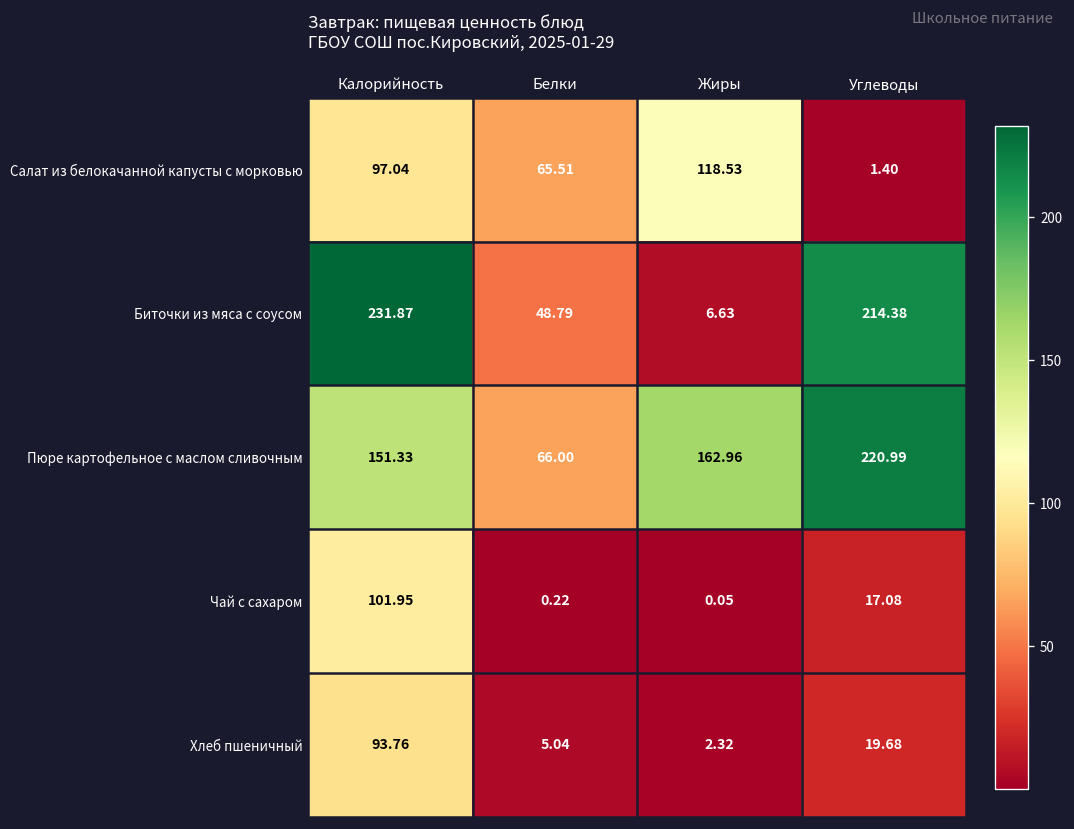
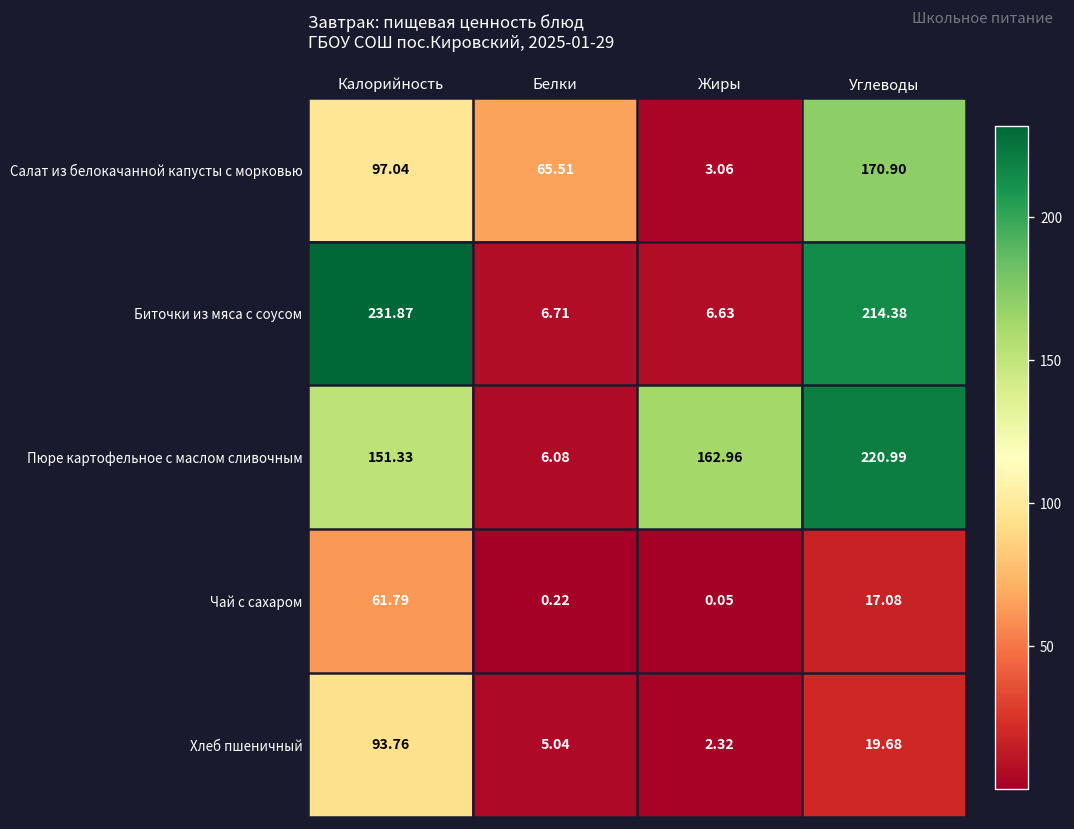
  {
    "Салат из белокачанной капусты с морковью": {
      "Калорийность": 97.04,
      "Белки": 65.51,
-     "Жиры": 118.53,
-     "Углеводы": 1.40
+     "Жиры": 3.06,
+     "Углеводы": 170.90
    },
    "Биточки из мяса с соусом": {
      "Калорийность": 231.87,
-     "Белки": 48.79,
+     "Белки": 6.71,
      "Жиры": 6.63,
      "Углеводы": 214.38
    },
    "Пюре картофельное с маслом сливочным": {
      "Калорийность": 151.33,
-     "Белки": 66.00,
+     "Белки": 6.08,
      "Жиры": 162.96,
      "Углеводы": 220.99
    },
    "Чай с сахаром": {
-     "Калорийность": 101.95,
+     "Калорийность": 61.79,
      "Белки": 0.22,
      "Жиры": 0.05,
      "Углеводы": 17.08
    },
    "Хлеб пшеничный": {
      "Калорийность": 93.76,
      "Белки": 5.04,
      "Жиры": 2.32,
      "Углеводы": 19.68
    }
  }
